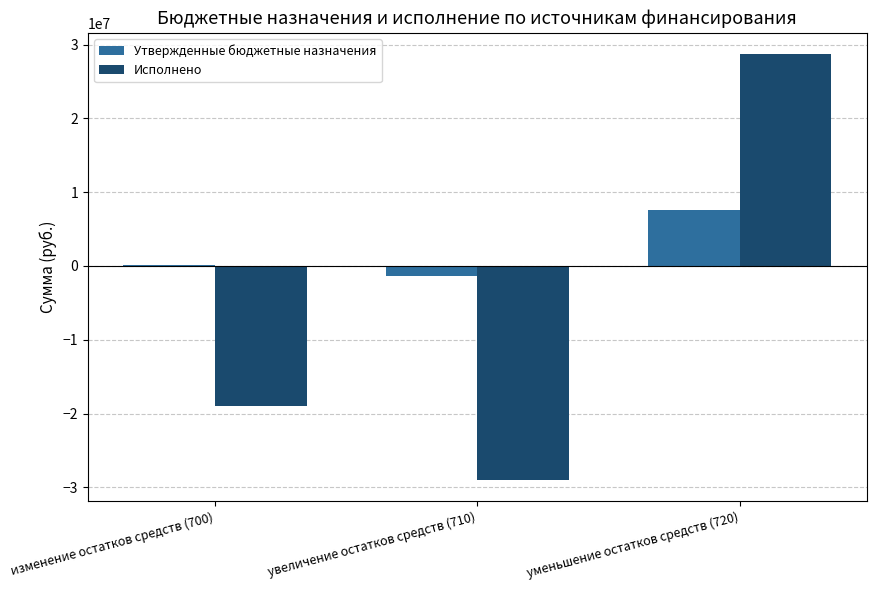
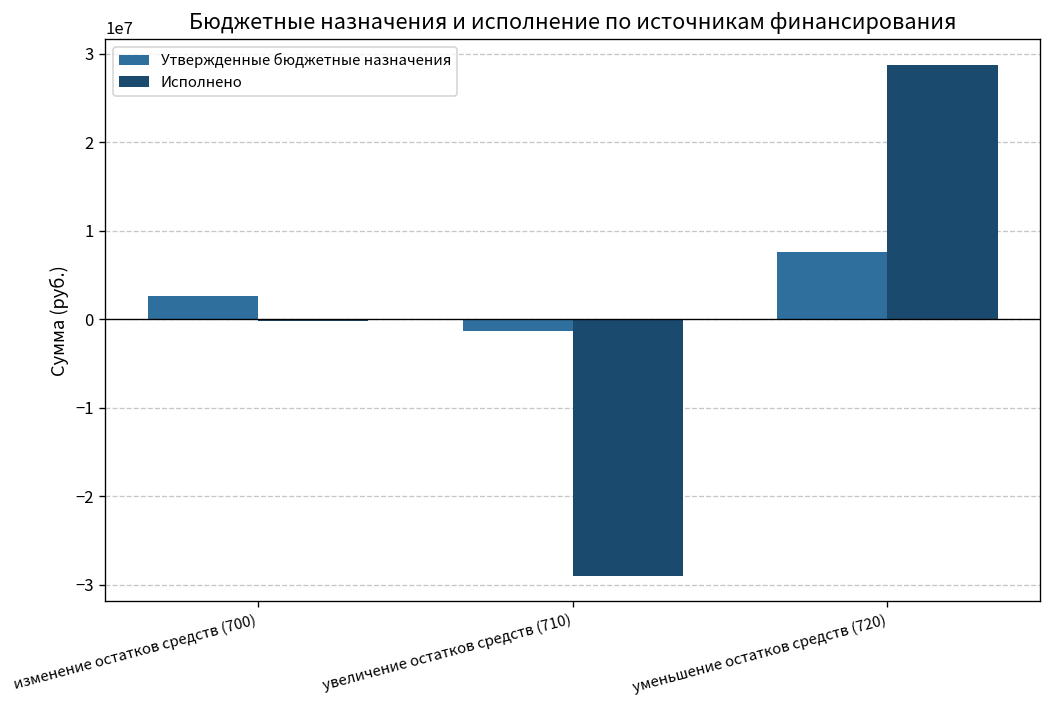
  {
    "Утвержденные бюджетные назначения": {
-     "изменение остатков средств (700)": 0,
+     "изменение остатков средств (700)": 3000000,
      "увеличение остатков средств (710)": -1000000,
      "уменьшение остатков средств (720)": 8000000
    },
    "Исполнено": {
-     "изменение остатков средств (700)": -19000000,
+     "изменение остатков средств (700)": 0,
      "увеличение остатков средств (710)": -29000000,
      "уменьшение остатков средств (720)": 29000000
    }
  }
